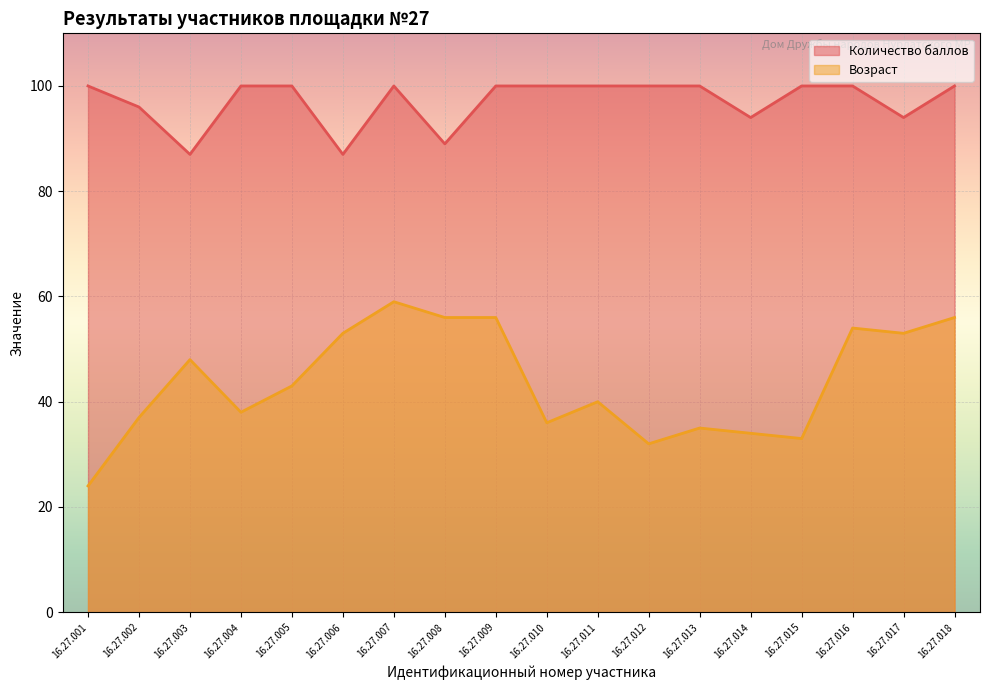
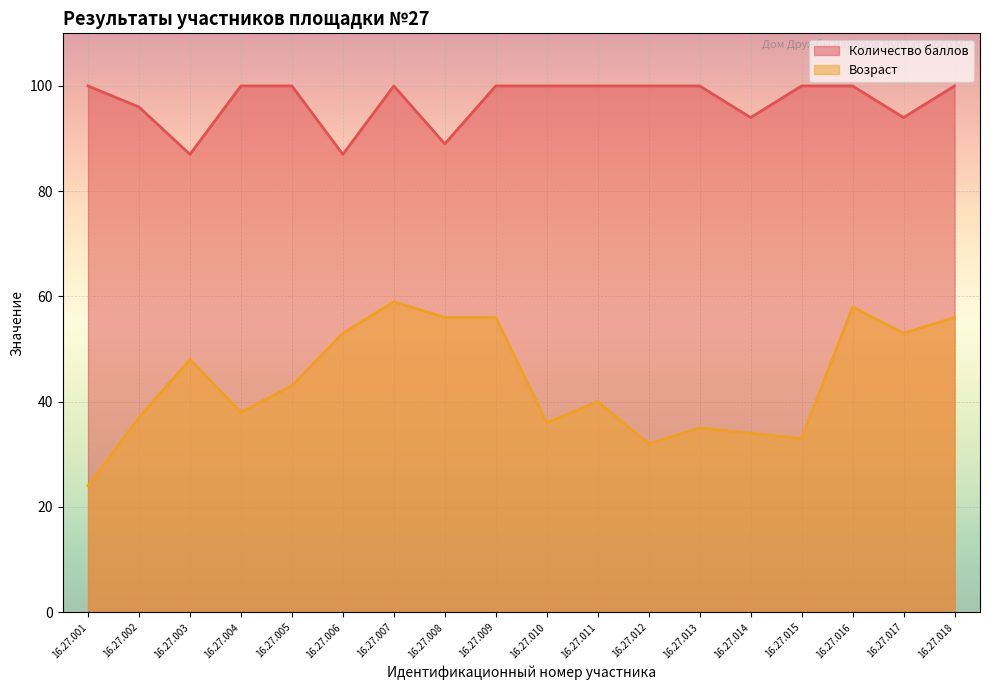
  {
    "Количество баллов": {
      "16.27.001": 100,
      "16.27.002": 96,
      "16.27.003": 87,
      "16.27.004": 100,
      "16.27.005": 100,
      "16.27.006": 87,
      "16.27.007": 100,
      "16.27.008": 89,
      "16.27.009": 100,
      "16.27.010": 100,
      "16.27.011": 100,
      "16.27.012": 100,
      "16.27.013": 100,
      "16.27.014": 94,
      "16.27.015": 100,
      "16.27.016": 100,
      "16.27.017": 94,
      "16.27.018": 100
    },
    "Возраст": {
      "16.27.001": 24,
      "16.27.002": 37,
      "16.27.003": 48,
      "16.27.004": 38,
      "16.27.005": 43,
      "16.27.006": 53,
      "16.27.007": 59,
      "16.27.008": 56,
      "16.27.009": 56,
      "16.27.010": 36,
      "16.27.011": 40,
      "16.27.012": 32,
      "16.27.013": 35,
      "16.27.014": 34,
      "16.27.015": 33,
-     "16.27.016": 54,
+     "16.27.016": 58,
      "16.27.017": 53,
      "16.27.018": 56
    }
  }
